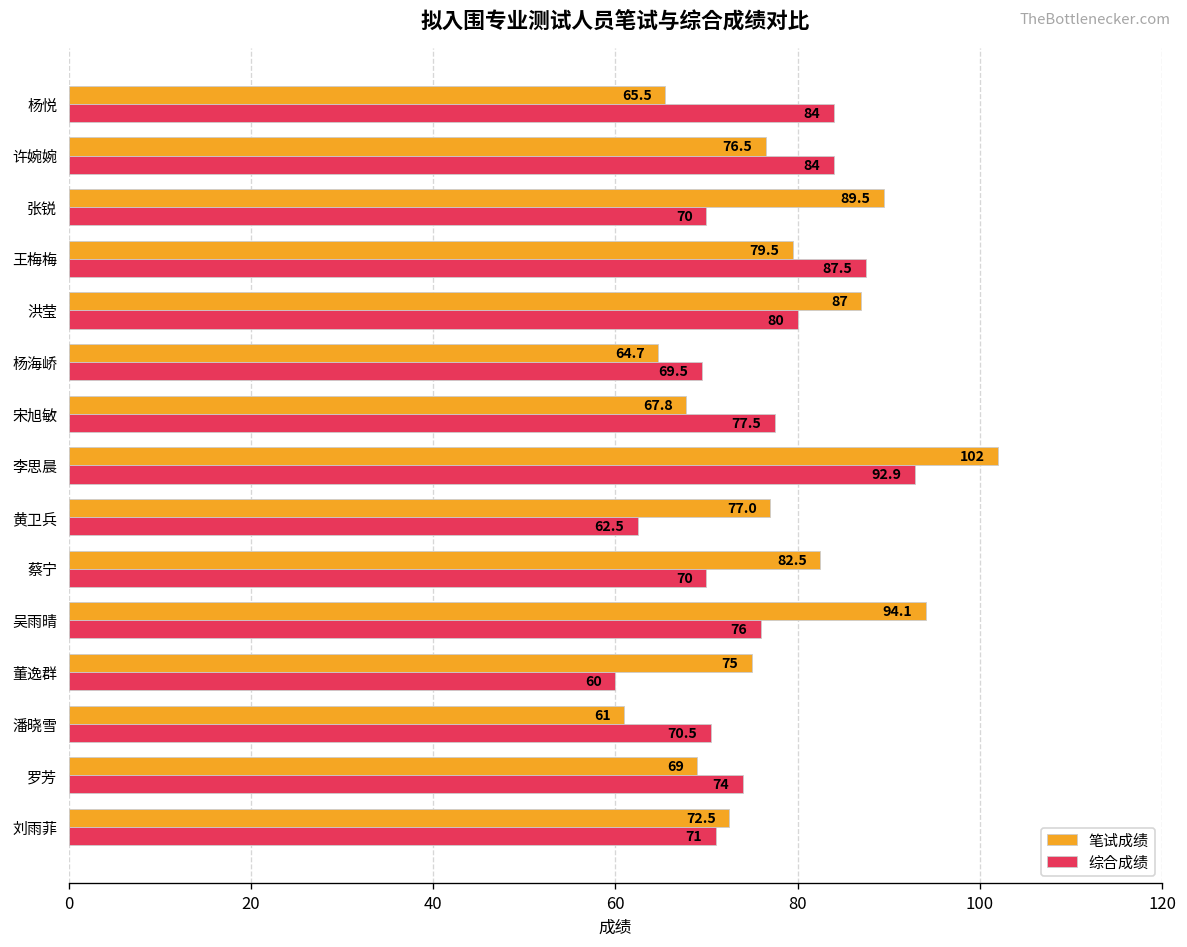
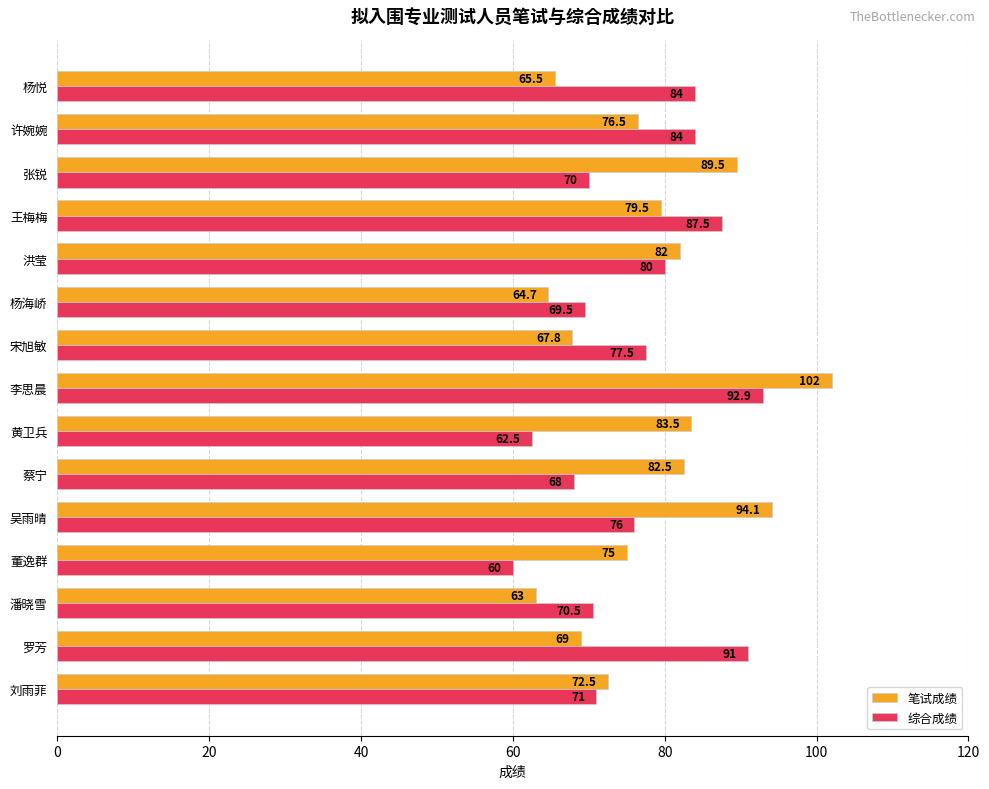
  {
    "笔试成绩": {
      "杨悦": 65.5,
      "许婉婉": 76.5,
      "张锐": 89.5,
      "王梅梅": 79.5,
-     "洪莹": 87,
+     "洪莹": 82,
      "杨海峤": 64.7,
      "宋旭敏": 67.8,
      "李思晨": 102,
-     "黄卫兵": 77.0,
+     "黄卫兵": 83.5,
      "蔡宁": 82.5,
      "吴雨晴": 94.1,
      "董逸群": 75,
-     "潘晓雪": 61,
+     "潘晓雪": 63,
      "罗芳": 69,
      "刘雨菲": 72.5
    },
    "综合成绩": {
      "杨悦": 84,
      "许婉婉": 84,
      "张锐": 70,
      "王梅梅": 87.5,
      "洪莹": 80,
      "杨海峤": 69.5,
      "宋旭敏": 77.5,
      "李思晨": 92.9,
      "黄卫兵": 62.5,
-     "蔡宁": 70,
+     "蔡宁": 68,
      "吴雨晴": 76,
      "董逸群": 60,
      "潘晓雪": 70.5,
-     "罗芳": 74,
+     "罗芳": 91,
      "刘雨菲": 71
    }
  }
